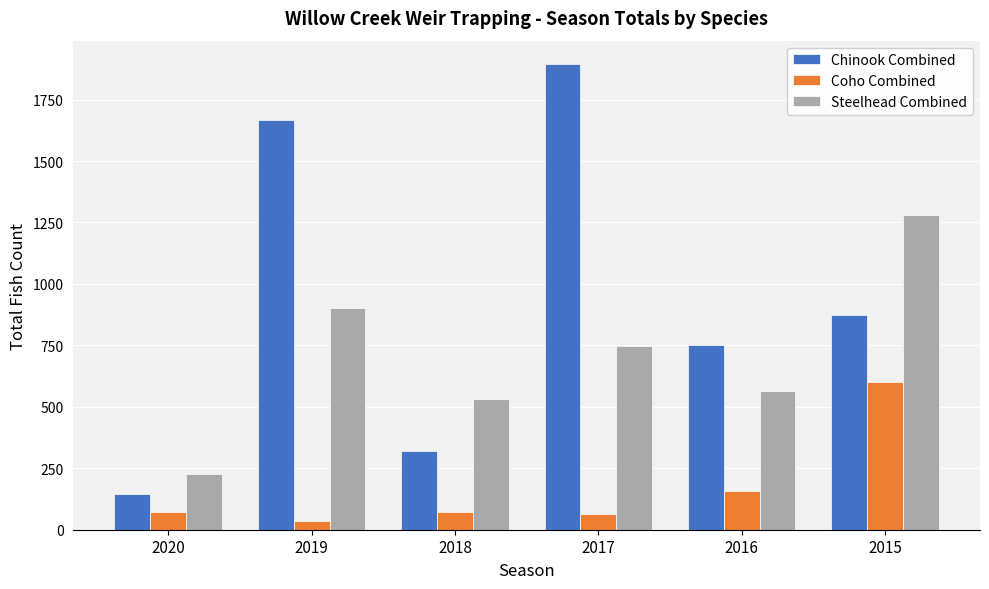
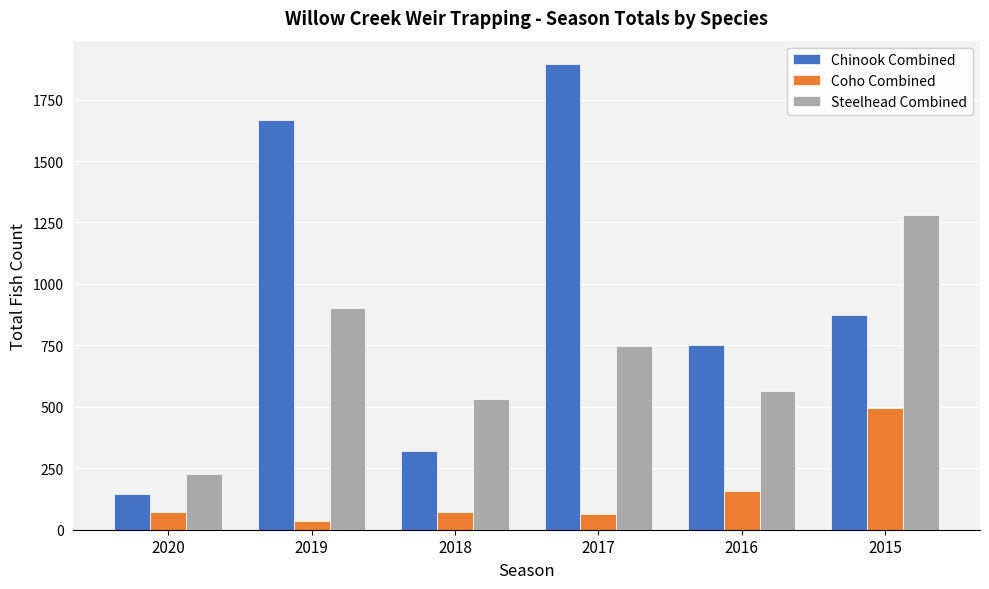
  {
    "Chinook Combined": {
      "2020": 140,
      "2019": 1670,
      "2018": 320,
      "2017": 1900,
      "2016": 750,
      "2015": 880
    },
    "Coho Combined": {
      "2020": 70,
      "2019": 40,
      "2018": 70,
      "2017": 70,
      "2016": 160,
-     "2015": 600
+     "2015": 490
    },
    "Steelhead Combined": {
      "2020": 230,
      "2019": 900,
      "2018": 530,
      "2017": 750,
      "2016": 560,
      "2015": 1280
    }
  }
